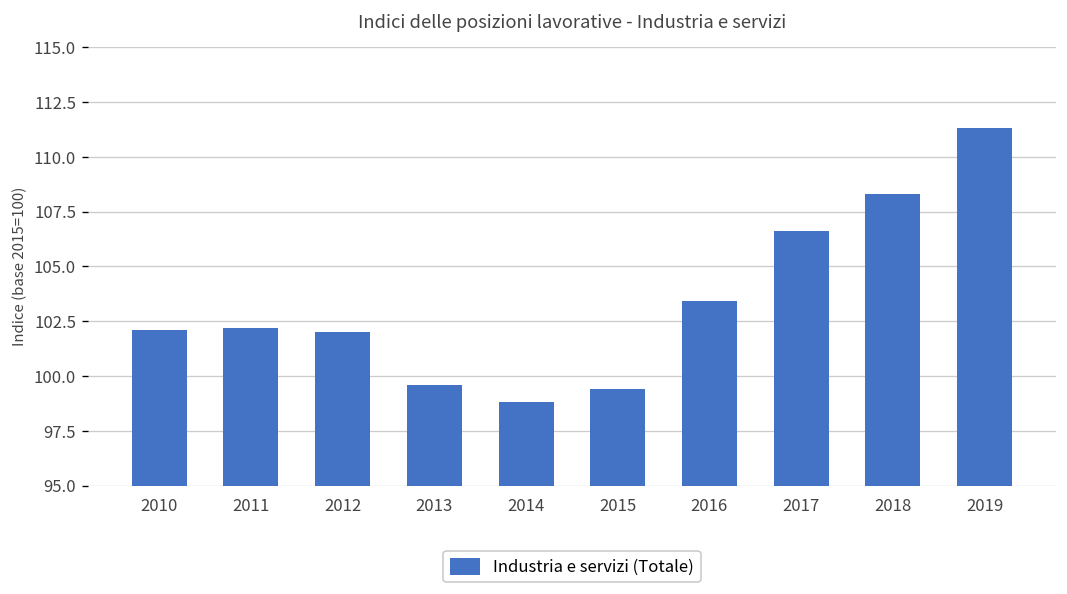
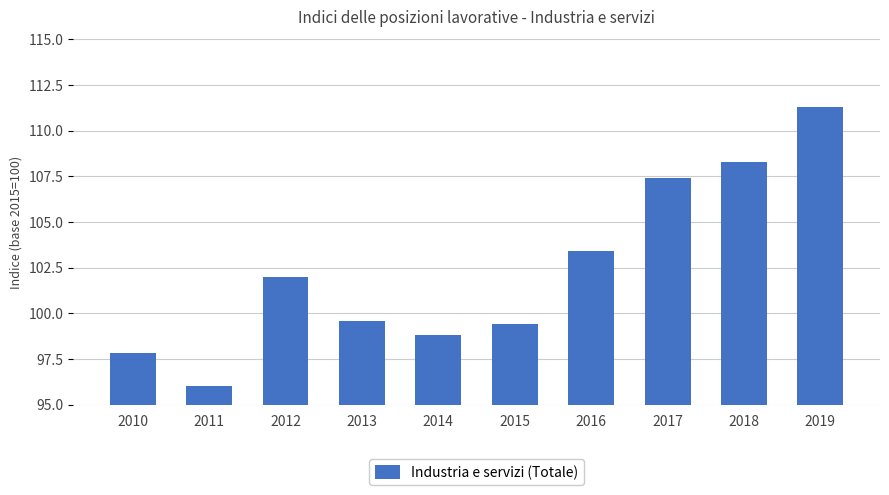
  {
-   "2010": 102.1,
-   "2011": 102.2,
+   "2010": 97.8,
+   "2011": 96.0,
    "2012": 102.0,
    "2013": 99.6,
    "2014": 98.8,
    "2015": 99.4,
    "2016": 103.4,
-   "2017": 106.6,
+   "2017": 107.4,
    "2018": 108.3,
    "2019": 111.3
  }
